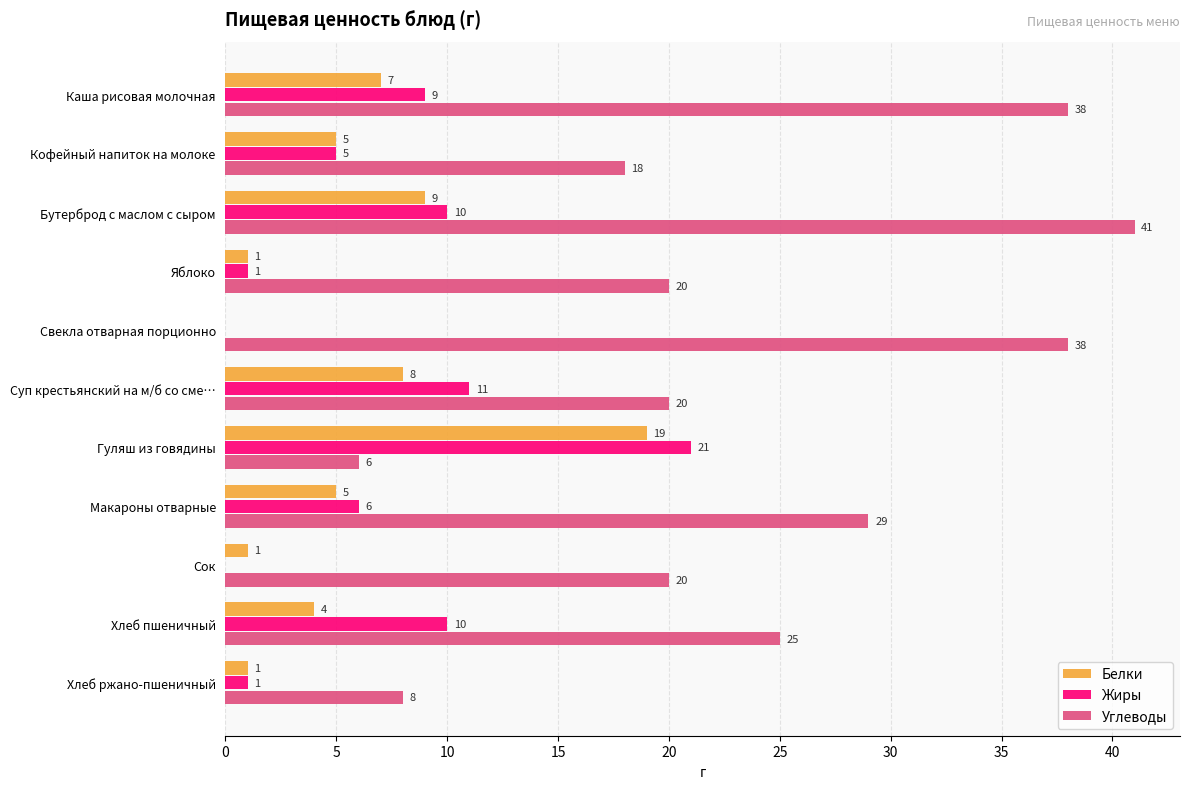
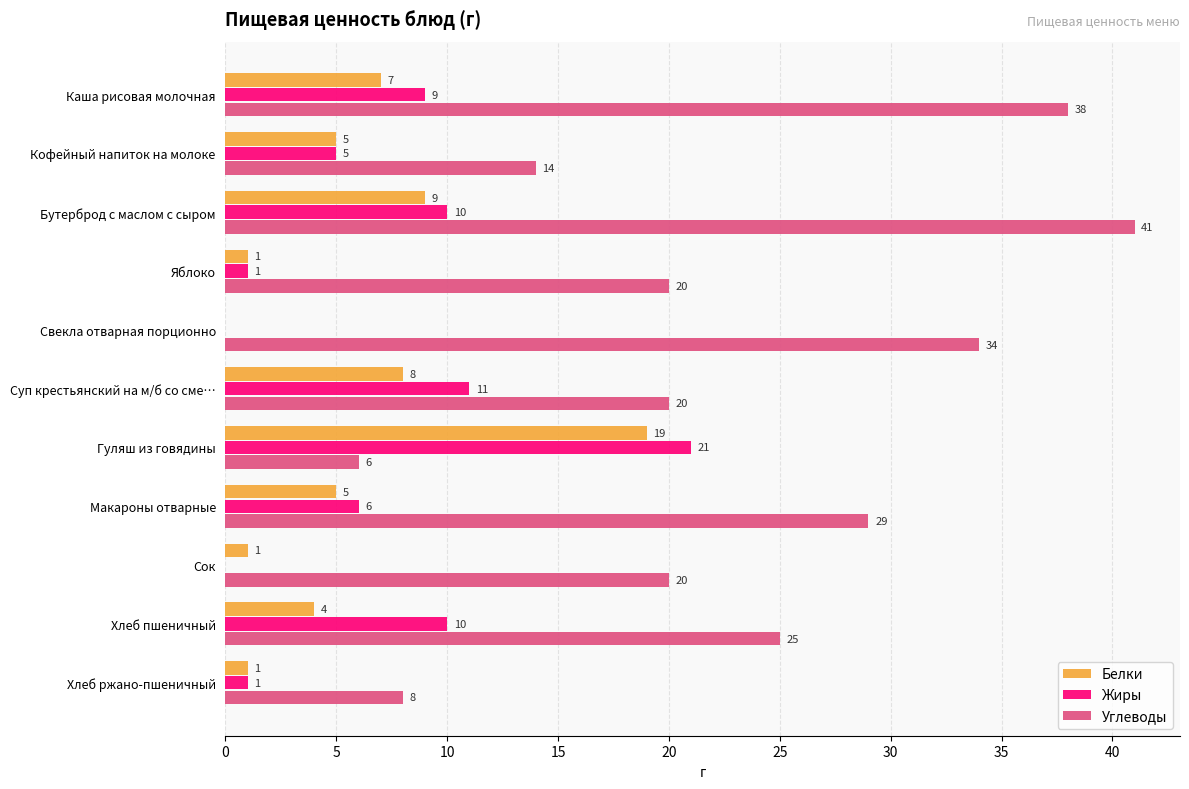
  {
    "Белки": {
      "Каша рисовая молочная": 7,
      "Кофейный напиток на молоке": 5,
      "Бутерброд с маслом с сыром": 9,
      "Яблоко": 1,
      "Суп крестьянский на м/б со сме…": 8,
      "Гуляш из говядины": 19,
      "Макароны отварные": 5,
      "Сок": 1,
      "Хлеб пшеничный": 4,
      "Хлеб ржано-пшеничный": 1
    },
    "Жиры": {
      "Каша рисовая молочная": 9,
      "Кофейный напиток на молоке": 5,
      "Бутерброд с маслом с сыром": 10,
      "Яблоко": 1,
      "Суп крестьянский на м/б со сме…": 11,
      "Гуляш из говядины": 21,
      "Макароны отварные": 6,
      "Хлеб пшеничный": 10,
      "Хлеб ржано-пшеничный": 1
    },
    "Углеводы": {
      "Каша рисовая молочная": 38,
-     "Кофейный напиток на молоке": 18,
+     "Кофейный напиток на молоке": 14,
      "Бутерброд с маслом с сыром": 41,
      "Яблоко": 20,
-     "Свекла отварная порционно": 38,
+     "Свекла отварная порционно": 34,
      "Суп крестьянский на м/б со сме…": 20,
      "Гуляш из говядины": 6,
      "Макароны отварные": 29,
      "Сок": 20,
      "Хлеб пшеничный": 25,
      "Хлеб ржано-пшеничный": 8
    }
  }
